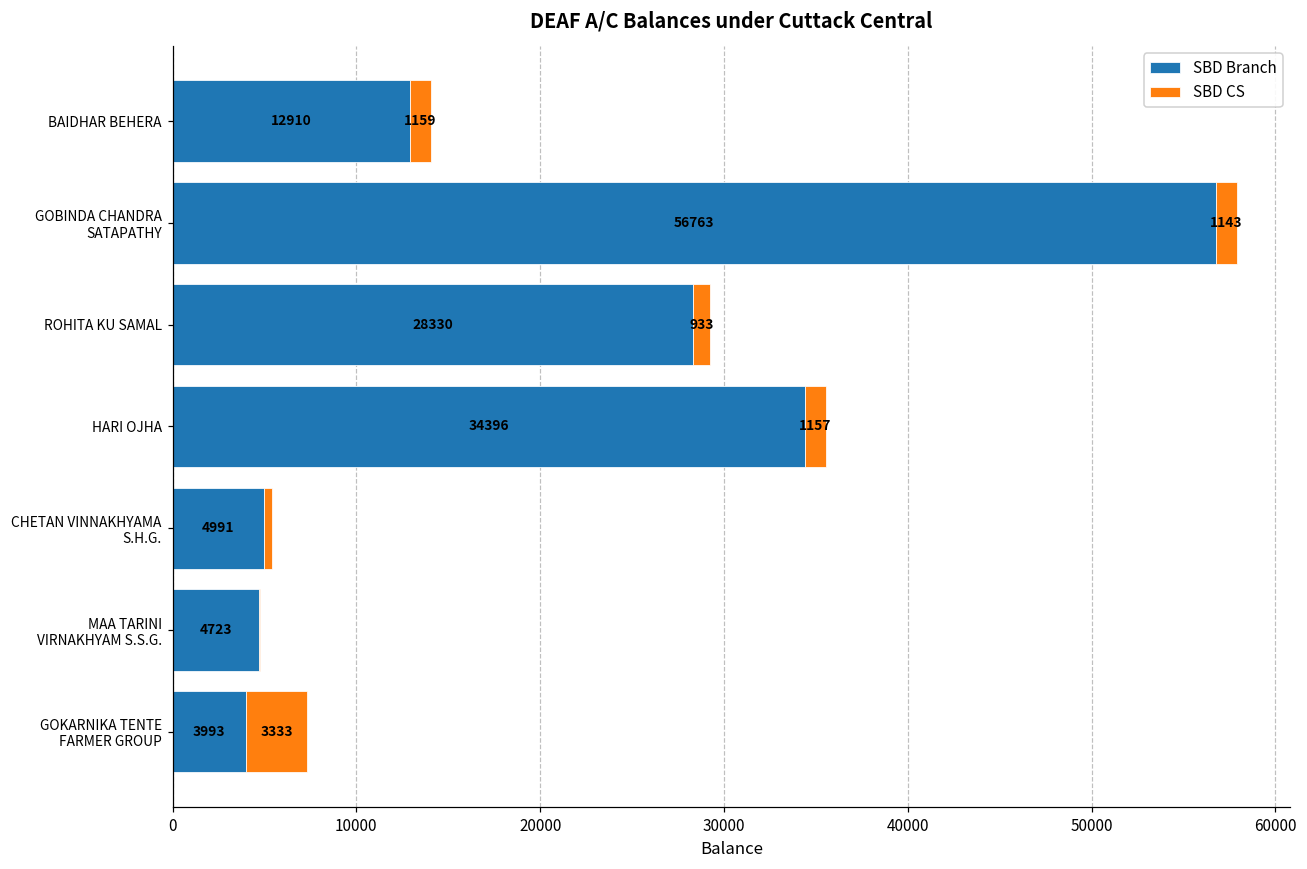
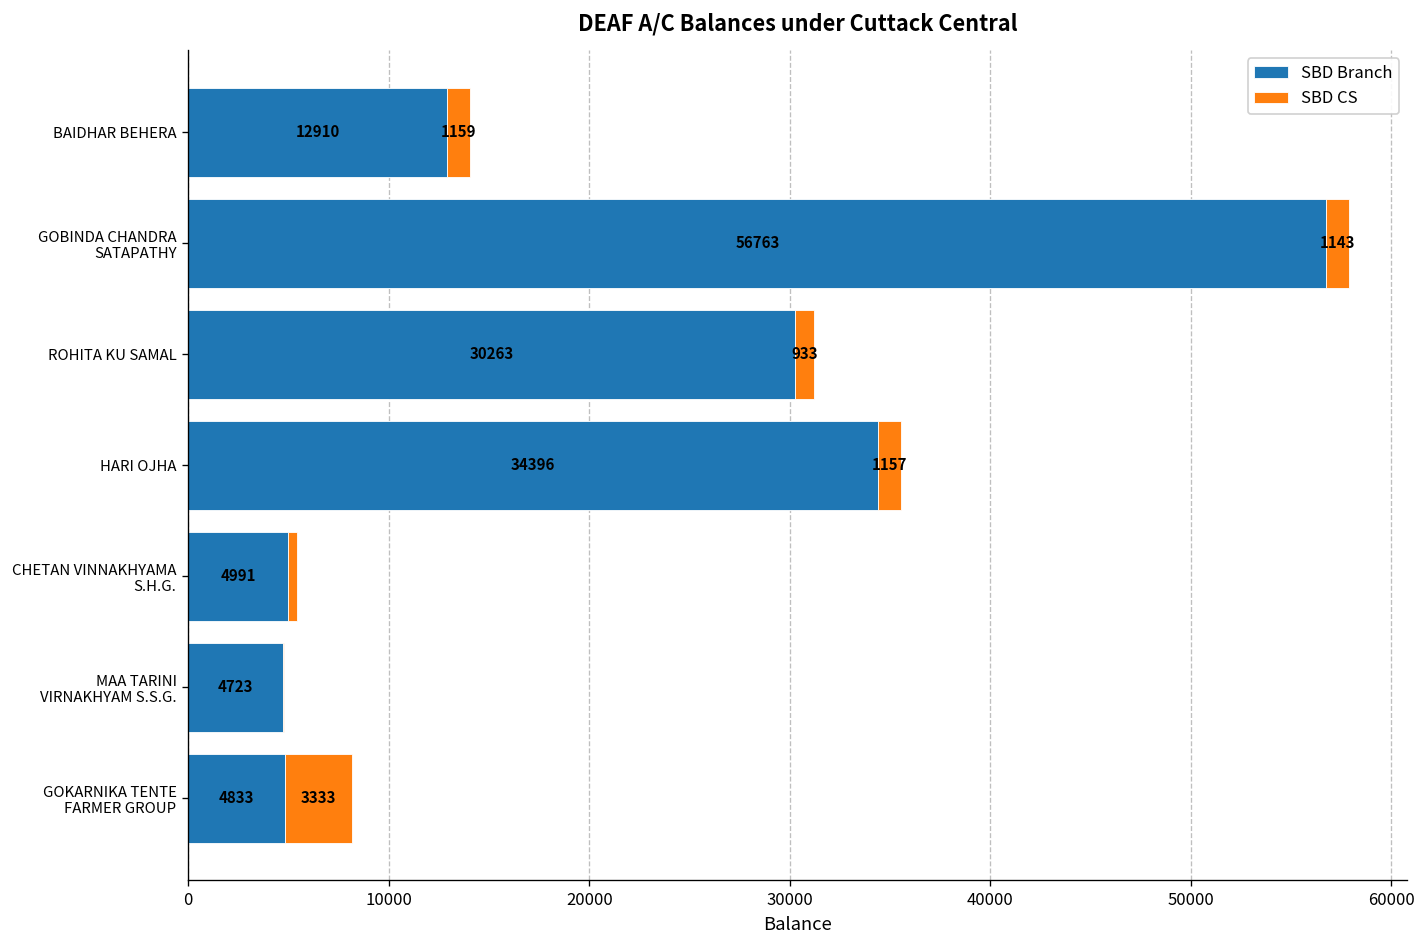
  {
    "SBD Branch": {
      "BAIDHAR BEHERA": 12910,
      "GOBINDA CHANDRA SATAPATHY": 56763,
-     "ROHITA KU SAMAL": 28330,
+     "ROHITA KU SAMAL": 30263,
      "HARI OJHA": 34396,
      "CHETAN VINNAKHYAMA S.H.G.": 4991,
      "MAA TARINI VIRNAKHYAM S.S.G.": 4723,
-     "GOKARNIKA TENTE FARMER GROUP": 3993
+     "GOKARNIKA TENTE FARMER GROUP": 4833
    },
    "SBD CS": {
      "BAIDHAR BEHERA": 1159,
      "GOBINDA CHANDRA SATAPATHY": 1143,
      "ROHITA KU SAMAL": 933,
      "HARI OJHA": 1157,
      "GOKARNIKA TENTE FARMER GROUP": 3333
    }
  }
